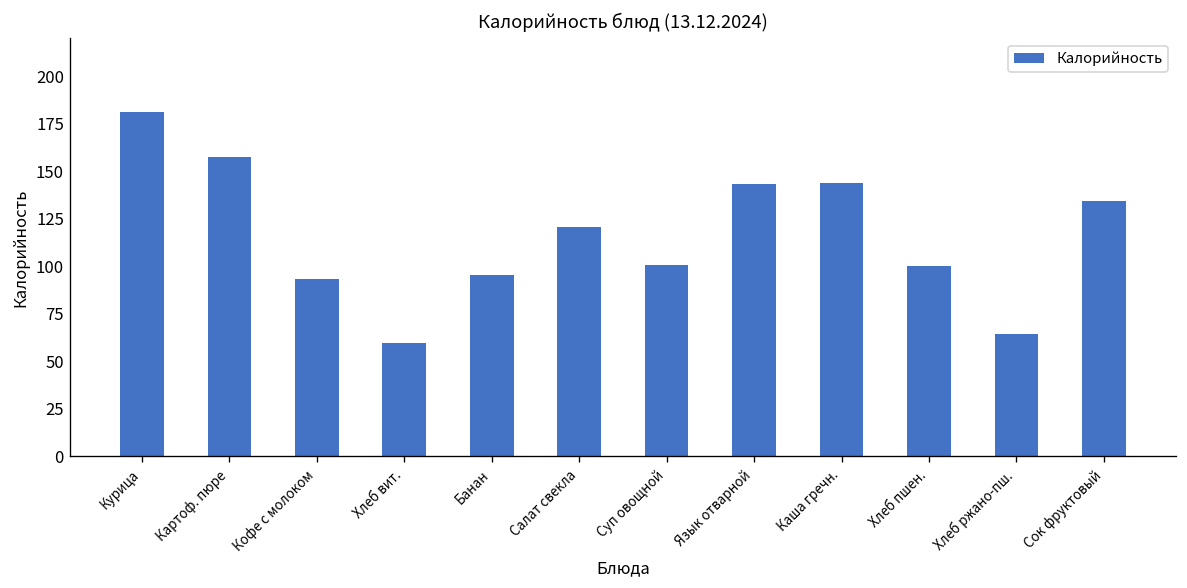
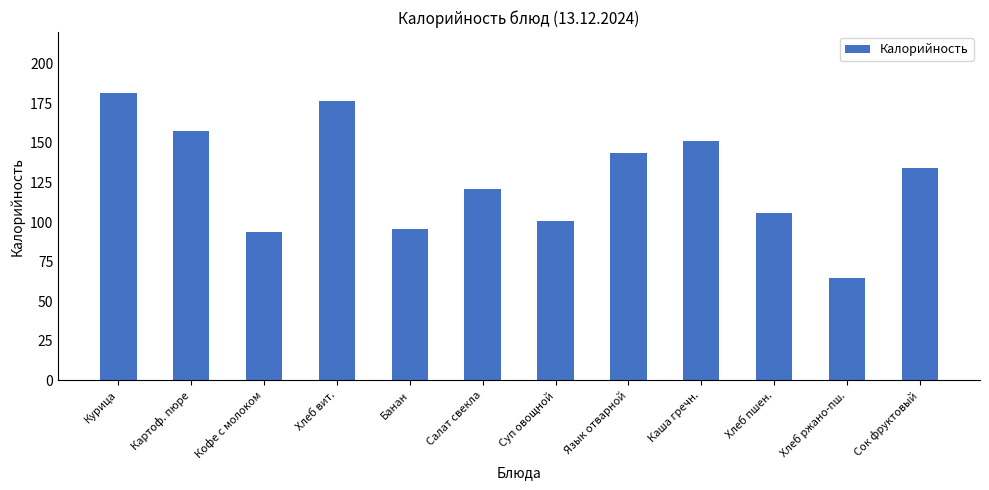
  {
    "Курица": 181,
    "Картоф. пюре": 158,
    "Кофе с молоком": 93,
-   "Хлеб вит.": 60,
+   "Хлеб вит.": 177,
    "Банан": 96,
    "Салат свекла": 121,
    "Суп овощной": 101,
    "Язык отварной": 143,
-   "Каша гречн.": 144,
-   "Хлеб пшен.": 100,
+   "Каша гречн.": 151,
+   "Хлеб пшен.": 106,
    "Хлеб ржано-пш.": 65,
    "Сок фруктовый": 134
  }
